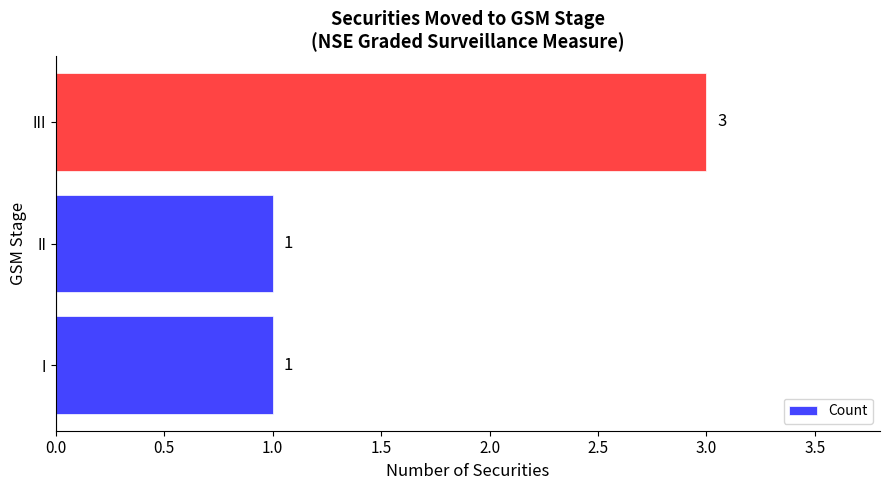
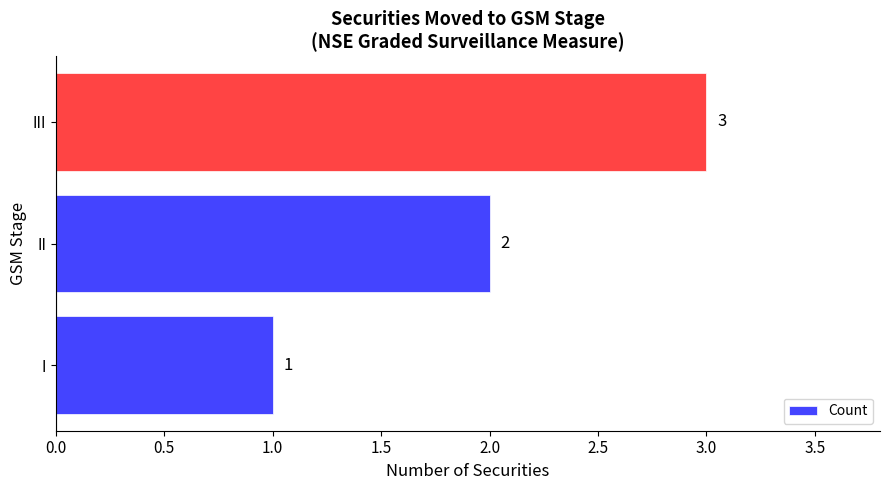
  {
    "III": 3,
-   "II": 1,
+   "II": 2,
    "I": 1
  }
